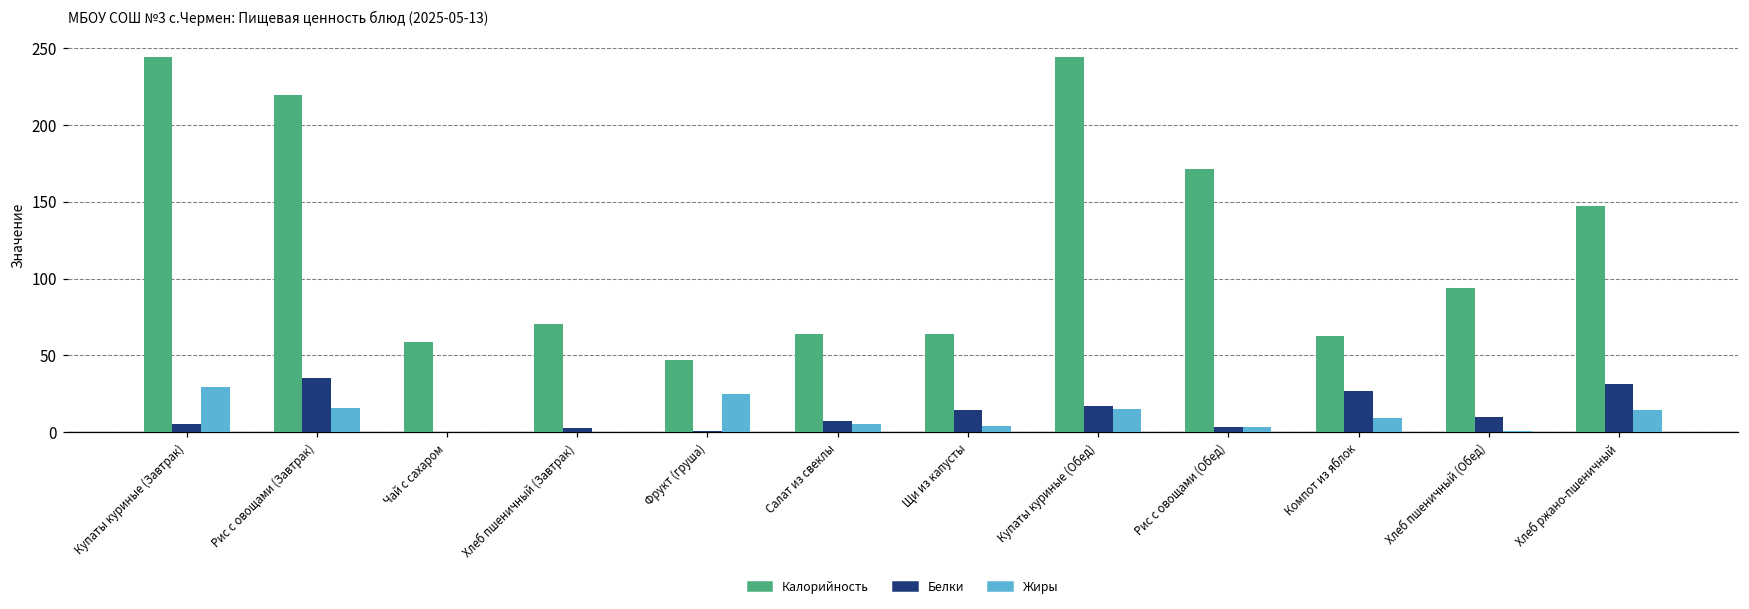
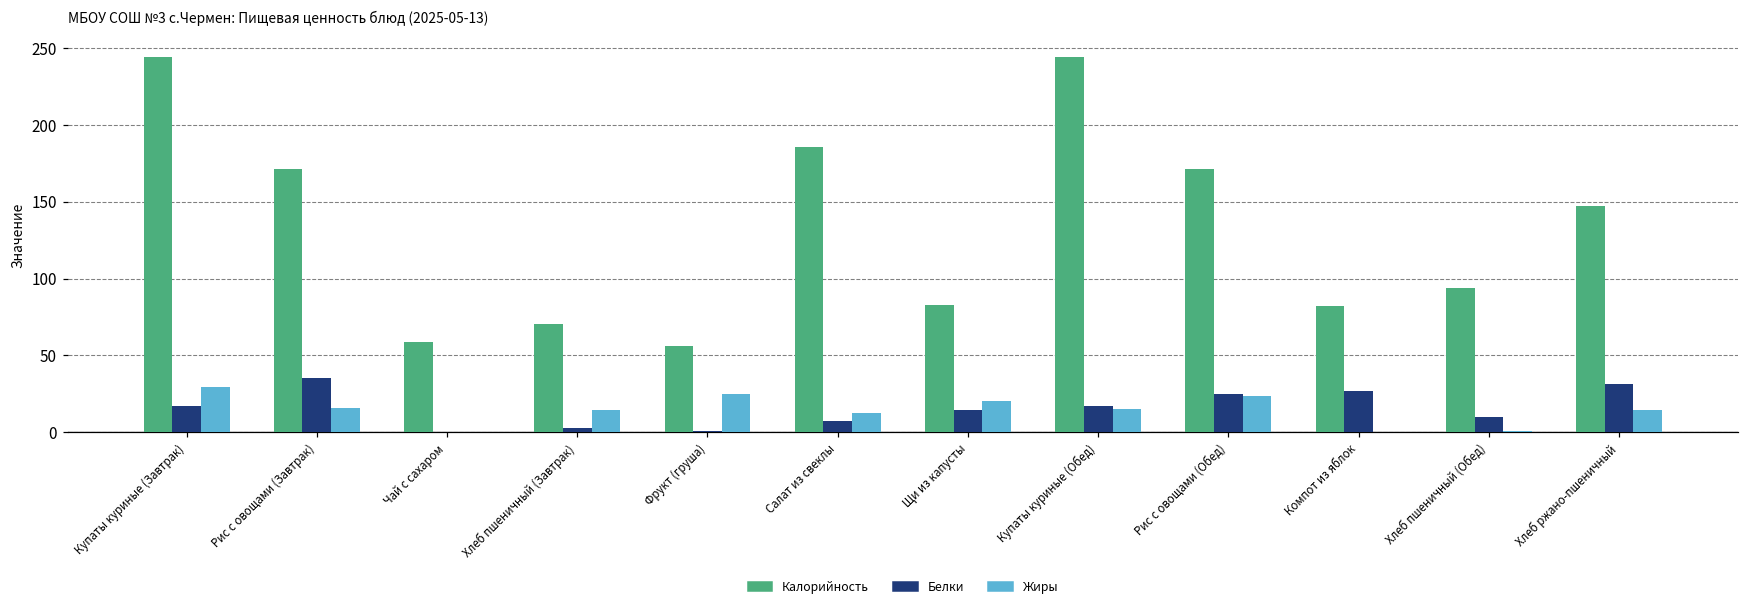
  {
    "Калорийность": {
      "Купаты куриные (Завтрак)": 245,
-     "Рис с овощами (Завтрак)": 219,
+     "Рис с овощами (Завтрак)": 172,
      "Чай с сахаром": 58,
      "Хлеб пшеничный (Завтрак)": 71,
-     "Фрукт (груша)": 47,
-     "Салат из свеклы": 64,
-     "Щи из капусты": 64,
+     "Фрукт (груша)": 56,
+     "Салат из свеклы": 185,
+     "Щи из капусты": 83,
      "Купаты куриные (Обед)": 245,
      "Рис с овощами (Обед)": 172,
-     "Компот из яблок": 63,
+     "Компот из яблок": 82,
      "Хлеб пшеничный (Обед)": 94,
      "Хлеб ржано-пшеничный": 147
    },
    "Белки": {
-     "Купаты куриные (Завтрак)": 6,
+     "Купаты куриные (Завтрак)": 17,
      "Рис с овощами (Завтрак)": 35,
      "Чай с сахаром": 0,
      "Хлеб пшеничный (Завтрак)": 2,
      "Салат из свеклы": 7,
      "Щи из капусты": 14,
      "Купаты куриные (Обед)": 17,
-     "Рис с овощами (Обед)": 3,
+     "Рис с овощами (Обед)": 25,
      "Компот из яблок": 27,
      "Хлеб пшеничный (Обед)": 10,
      "Хлеб ржано-пшеничный": 31
    },
    "Жиры": {
      "Купаты куриные (Завтрак)": 30,
      "Рис с овощами (Завтрак)": 16,
      "Чай с сахаром": 0,
-     "Хлеб пшеничный (Завтрак)": 0,
+     "Хлеб пшеничный (Завтрак)": 14,
      "Фрукт (груша)": 25,
-     "Салат из свеклы": 5,
-     "Щи из капусты": 4,
+     "Салат из свеклы": 12,
+     "Щи из капусты": 20,
      "Купаты куриные (Обед)": 15,
-     "Рис с овощами (Обед)": 3,
-     "Компот из яблок": 9,
+     "Рис с овощами (Обед)": 23,
+     "Компот из яблок": 0,
      "Хлеб ржано-пшеничный": 14
    }
  }
